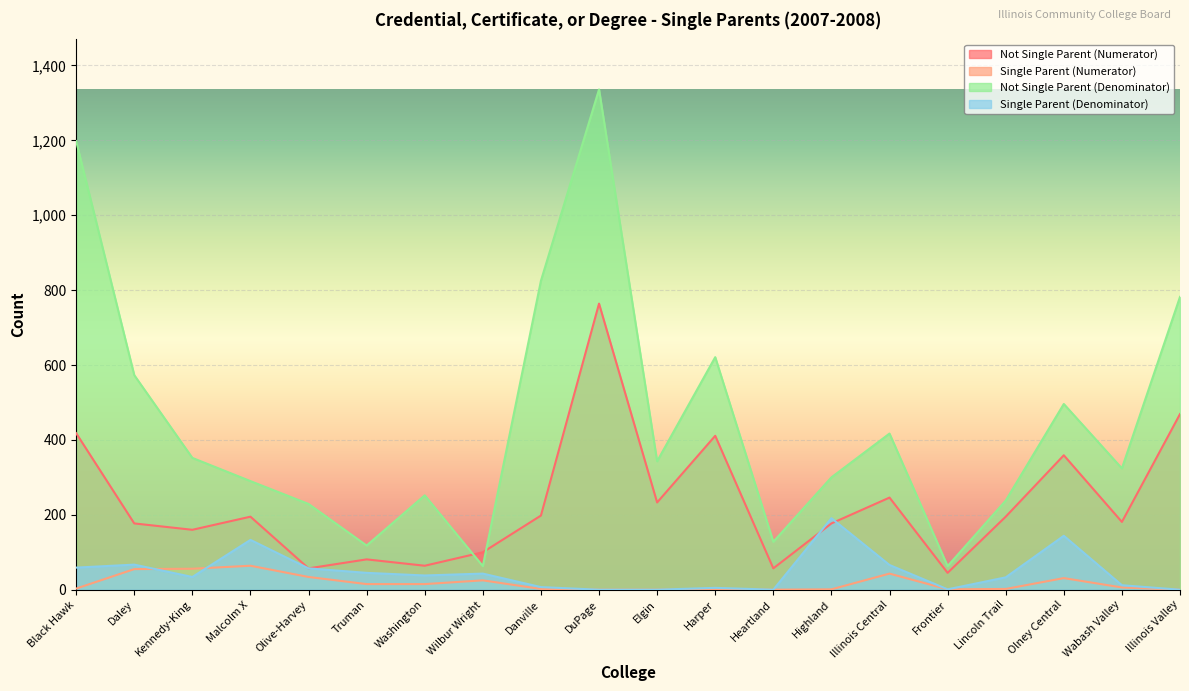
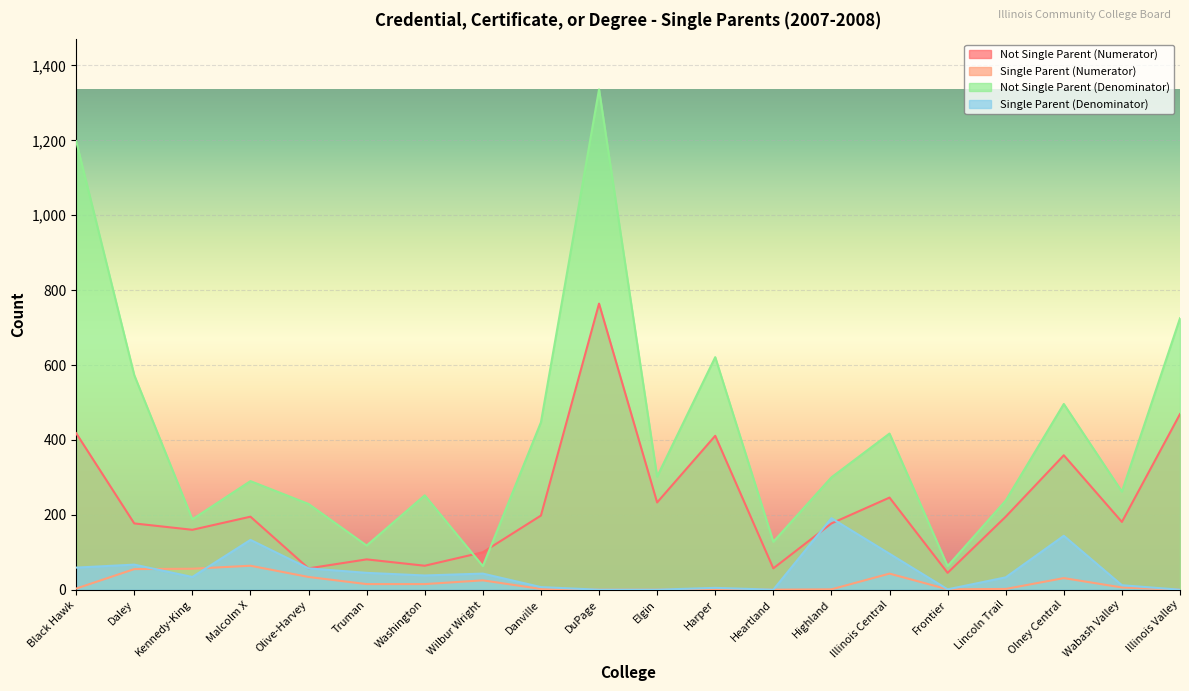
  {
    "Not Single Parent (Denominator)": {
      "Black Hawk": "1,200",
      "Daley": "570",
-     "Kennedy-King": "350",
+     "Kennedy-King": "190",
      "Malcolm X": "290",
      "Olive-Harvey": "230",
      "Truman": "120",
      "Washington": "250",
      "Wilbur Wright": "60",
-     "Danville": "830",
+     "Danville": "450",
      "DuPage": "1,340",
-     "Elgin": "340",
+     "Elgin": "300",
      "Harper": "620",
      "Heartland": "130",
      "Highland": "300",
      "Illinois Central": "420",
      "Frontier": "60",
      "Lincoln Trail": "240",
      "Olney Central": "500",
-     "Wabash Valley": "320",
-     "Illinois Valley": "780"
+     "Wabash Valley": "260",
+     "Illinois Valley": "730"
    },
    "Single Parent (Denominator)": {
      "Black Hawk": "60",
      "Daley": "70",
      "Kennedy-King": "30",
      "Malcolm X": "130",
      "Truman": "50",
      "Washington": "40",
      "Wilbur Wright": "40",
      "Highland": "190",
-     "Illinois Central": "70",
+     "Illinois Central": "100",
      "Lincoln Trail": "30",
      "Olney Central": "140"
    }
  }
